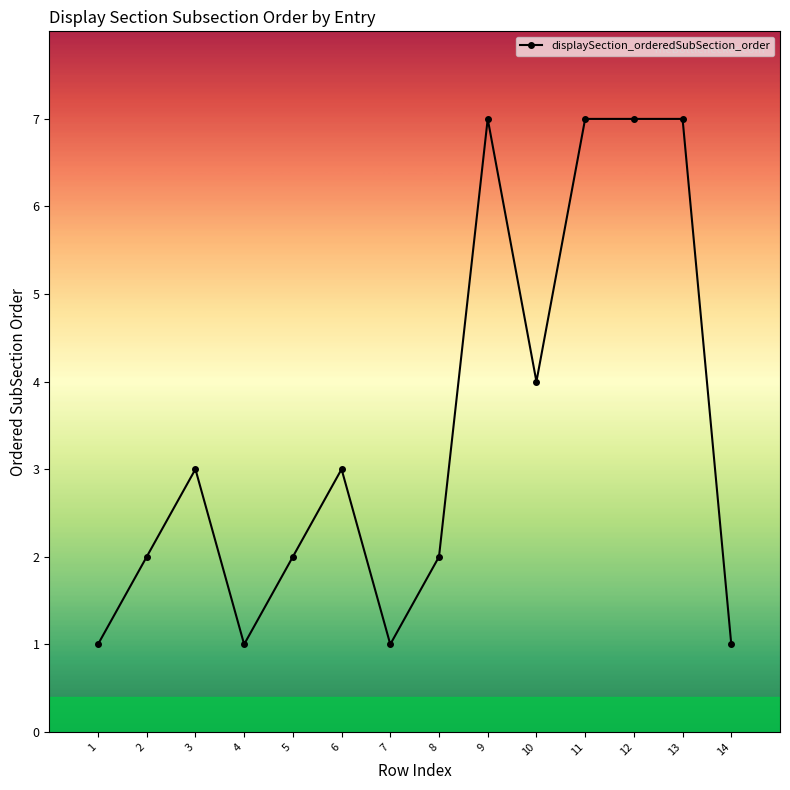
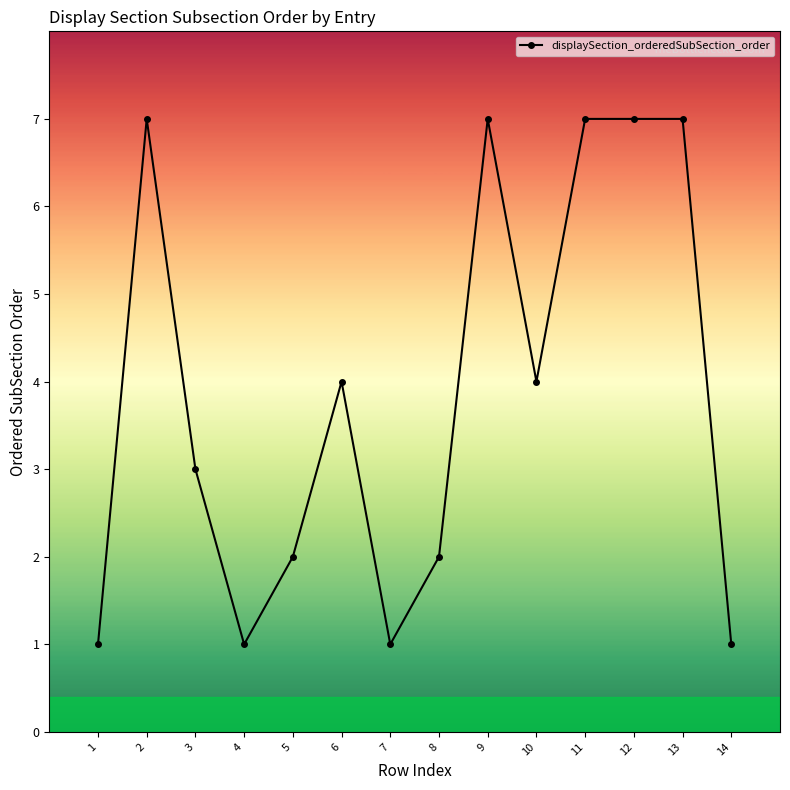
  {
    "1": 1,
-   "2": 2,
+   "2": 7,
    "3": 3,
    "4": 1,
    "5": 2,
-   "6": 3,
+   "6": 4,
    "7": 1,
    "8": 2,
    "9": 7,
    "10": 4,
    "11": 7,
    "12": 7,
    "13": 7,
    "14": 1
  }
